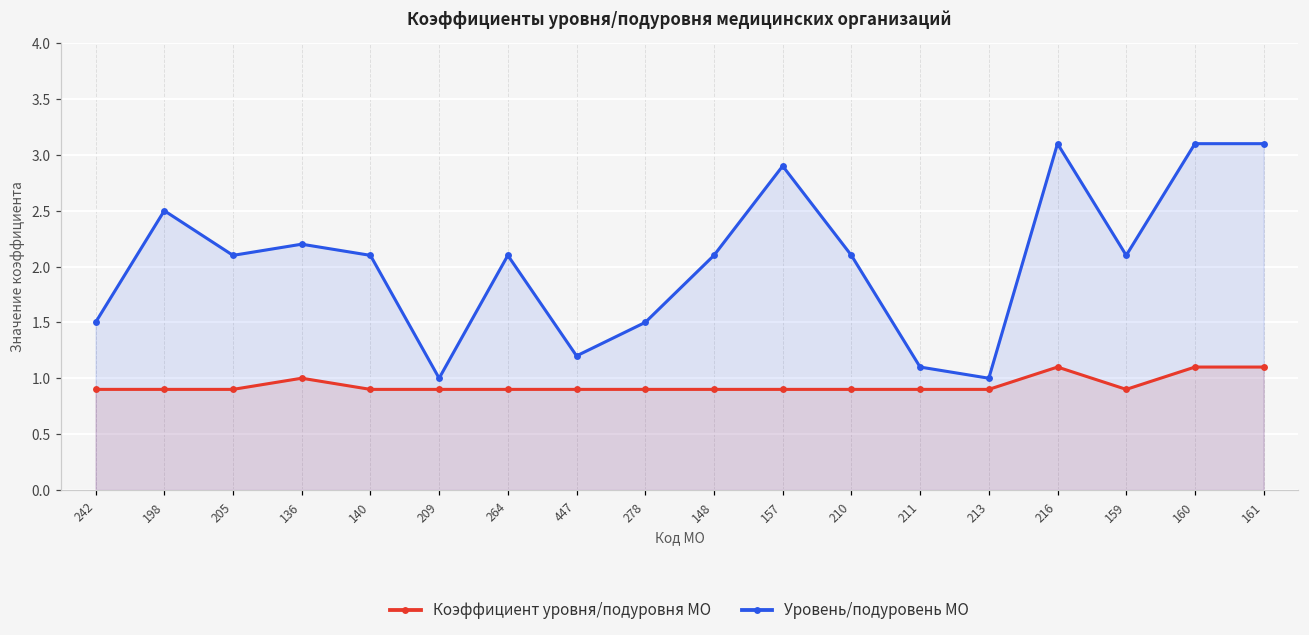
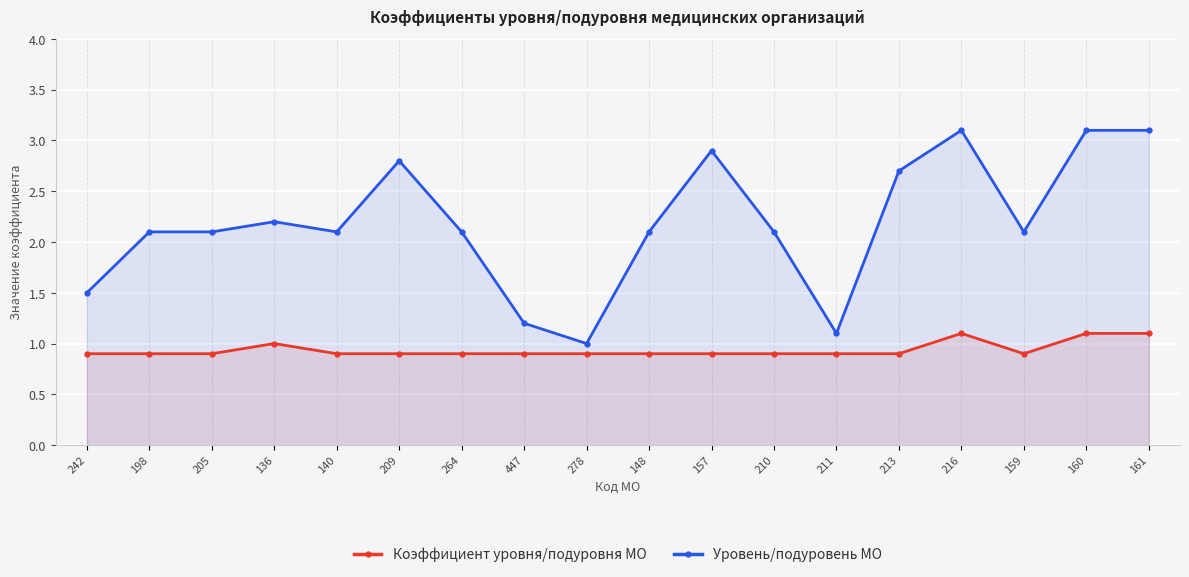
  {
    "Коэффициент уровня/подуровня МО": {
      "242": 0.9,
      "198": 0.9,
      "205": 0.9,
      "136": 1.0,
      "140": 0.9,
      "209": 0.9,
      "264": 0.9,
      "447": 0.9,
      "278": 0.9,
      "148": 0.9,
      "157": 0.9,
      "210": 0.9,
      "211": 0.9,
      "213": 0.9,
      "216": 1.1,
      "159": 0.9,
      "160": 1.1,
      "161": 1.1
    },
    "Уровень/подуровень МО": {
      "242": 1.5,
-     "198": 2.5,
+     "198": 2.1,
      "205": 2.1,
      "136": 2.2,
      "140": 2.1,
-     "209": 1.0,
+     "209": 2.8,
      "264": 2.1,
      "447": 1.2,
-     "278": 1.5,
+     "278": 1.0,
      "148": 2.1,
      "157": 2.9,
      "210": 2.1,
      "211": 1.1,
-     "213": 1.0,
+     "213": 2.7,
      "216": 3.1,
      "159": 2.1,
      "160": 3.1,
      "161": 3.1
    }
  }
